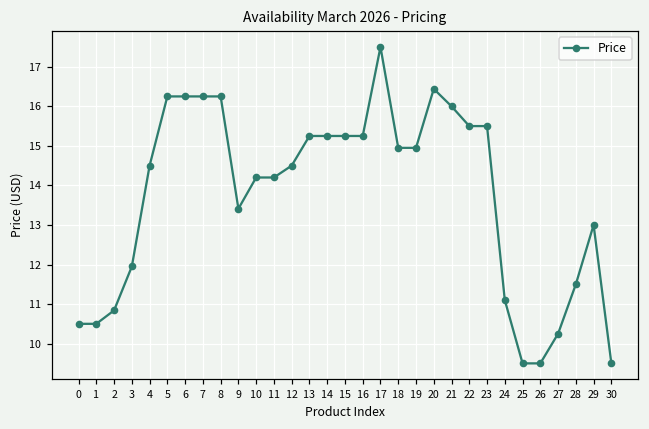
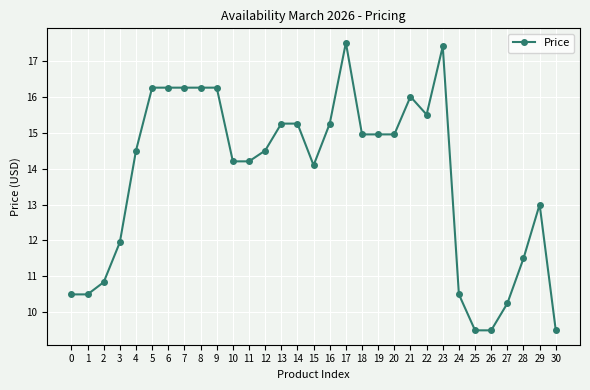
  {
    "0": 10.5,
    "1": 10.5,
    "2": 10.8,
    "3": 12.0,
    "4": 14.5,
    "5": 16.3,
    "6": 16.3,
    "7": 16.3,
    "8": 16.3,
-   "9": 13.4,
+   "9": 16.3,
    "10": 14.2,
    "11": 14.2,
    "12": 14.5,
    "13": 15.3,
    "14": 15.3,
-   "15": 15.3,
+   "15": 14.1,
    "16": 15.3,
    "17": 17.5,
    "18": 15.0,
    "19": 15.0,
-   "20": 16.4,
+   "20": 15.0,
    "21": 16.0,
    "22": 15.5,
-   "23": 15.5,
-   "24": 11.1,
+   "23": 17.4,
+   "24": 10.5,
    "25": 9.5,
    "26": 9.5,
    "27": 10.3,
    "28": 11.5,
    "29": 13.0,
    "30": 9.5
  }
